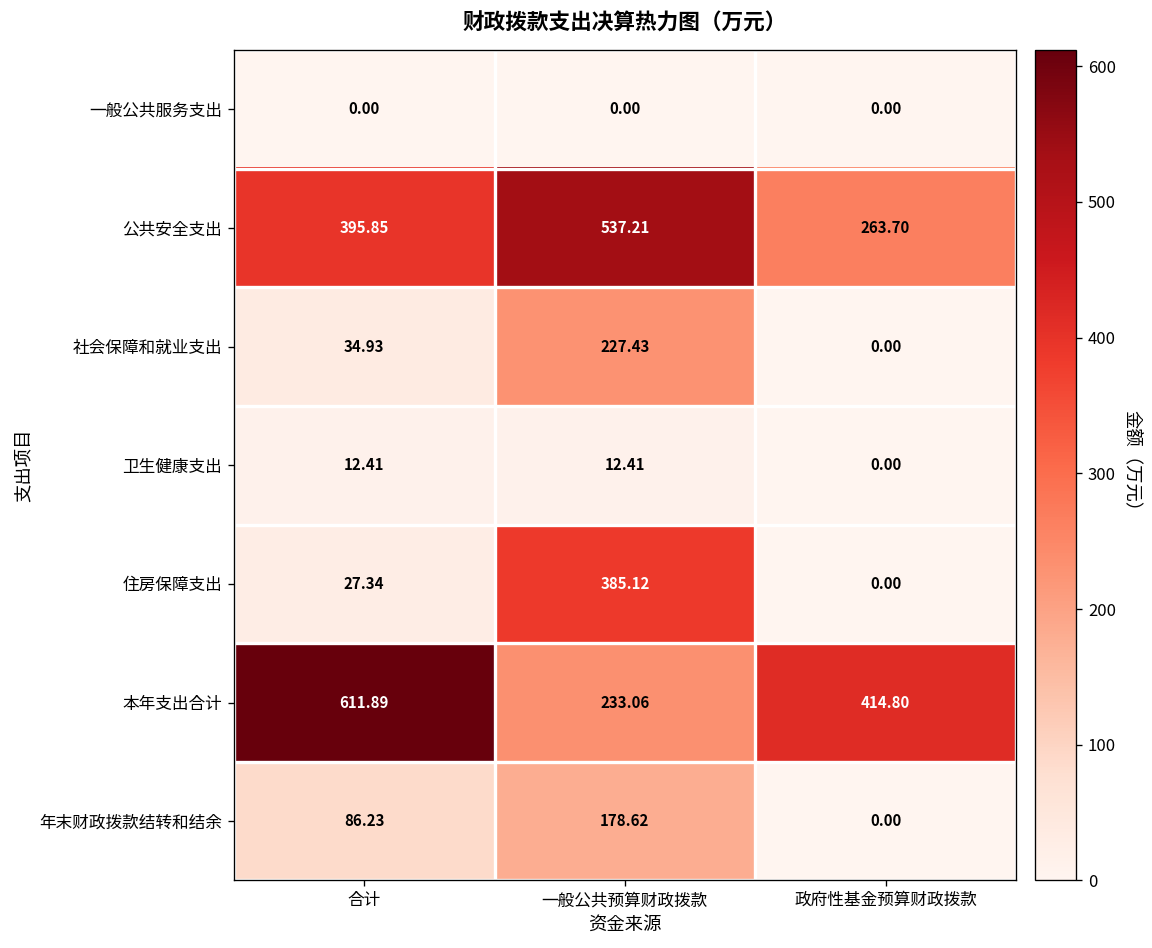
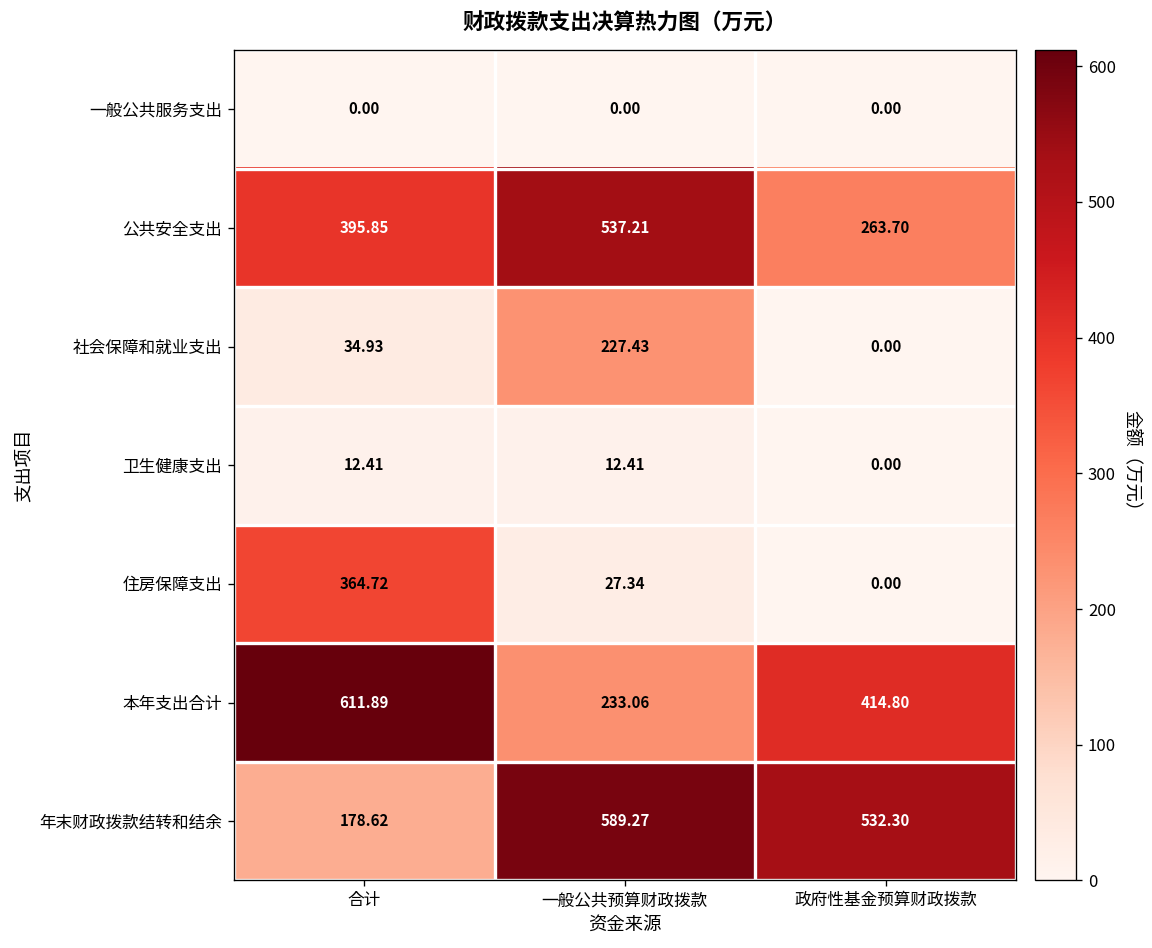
  {
    "一般公共服务支出": {
      "合计": 0.00,
      "一般公共预算财政拨款": 0.00,
      "政府性基金预算财政拨款": 0.00
    },
    "公共安全支出": {
      "合计": 395.85,
      "一般公共预算财政拨款": 537.21,
      "政府性基金预算财政拨款": 263.70
    },
    "社会保障和就业支出": {
      "合计": 34.93,
      "一般公共预算财政拨款": 227.43,
      "政府性基金预算财政拨款": 0.00
    },
    "卫生健康支出": {
      "合计": 12.41,
      "一般公共预算财政拨款": 12.41,
      "政府性基金预算财政拨款": 0.00
    },
    "住房保障支出": {
-     "合计": 27.34,
-     "一般公共预算财政拨款": 385.12,
+     "合计": 364.72,
+     "一般公共预算财政拨款": 27.34,
      "政府性基金预算财政拨款": 0.00
    },
    "本年支出合计": {
      "合计": 611.89,
      "一般公共预算财政拨款": 233.06,
      "政府性基金预算财政拨款": 414.80
    },
    "年末财政拨款结转和结余": {
-     "合计": 86.23,
-     "一般公共预算财政拨款": 178.62,
-     "政府性基金预算财政拨款": 0.00
+     "合计": 178.62,
+     "一般公共预算财政拨款": 589.27,
+     "政府性基金预算财政拨款": 532.30
    }
  }
